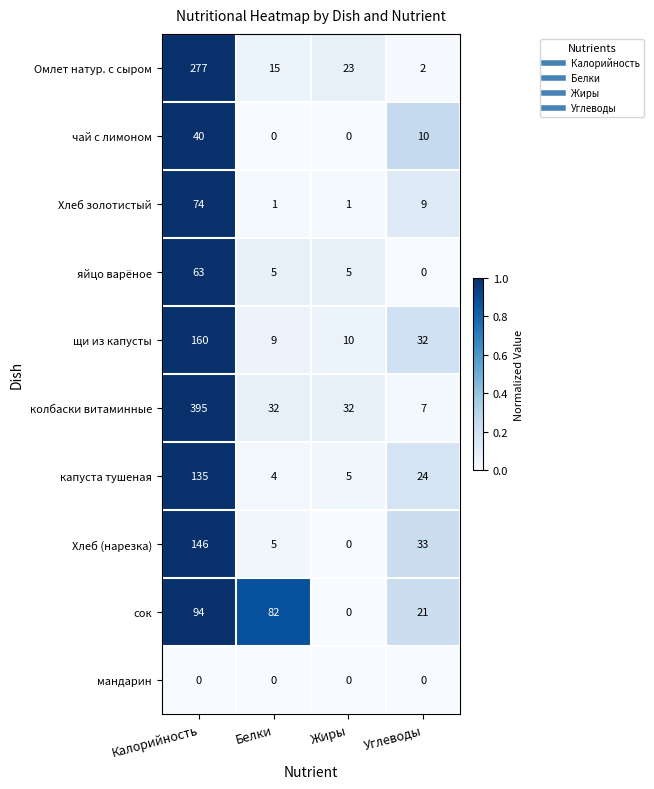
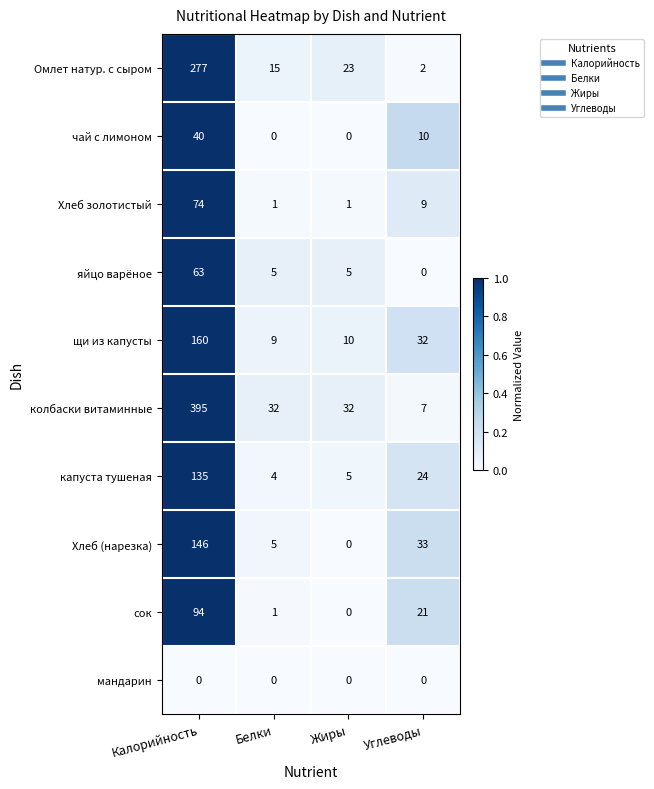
  {
    "Омлет натур. с сыром": {
      "Калорийность": 277,
      "Белки": 15,
      "Жиры": 23,
      "Углеводы": 2
    },
    "чай с лимоном": {
      "Калорийность": 40,
      "Белки": 0,
      "Жиры": 0,
      "Углеводы": 10
    },
    "Хлеб золотистый": {
      "Калорийность": 74,
      "Белки": 1,
      "Жиры": 1,
      "Углеводы": 9
    },
    "яйцо варёное": {
      "Калорийность": 63,
      "Белки": 5,
      "Жиры": 5,
      "Углеводы": 0
    },
    "щи из капусты": {
      "Калорийность": 160,
      "Белки": 9,
      "Жиры": 10,
      "Углеводы": 32
    },
    "колбаски витаминные": {
      "Калорийность": 395,
      "Белки": 32,
      "Жиры": 32,
      "Углеводы": 7
    },
    "капуста тушеная": {
      "Калорийность": 135,
      "Белки": 4,
      "Жиры": 5,
      "Углеводы": 24
    },
    "Хлеб (нарезка)": {
      "Калорийность": 146,
      "Белки": 5,
      "Жиры": 0,
      "Углеводы": 33
    },
    "сок": {
      "Калорийность": 94,
-     "Белки": 82,
+     "Белки": 1,
      "Жиры": 0,
      "Углеводы": 21
    },
    "мандарин": {
      "Калорийность": 0,
      "Белки": 0,
      "Жиры": 0,
      "Углеводы": 0
    }
  }
